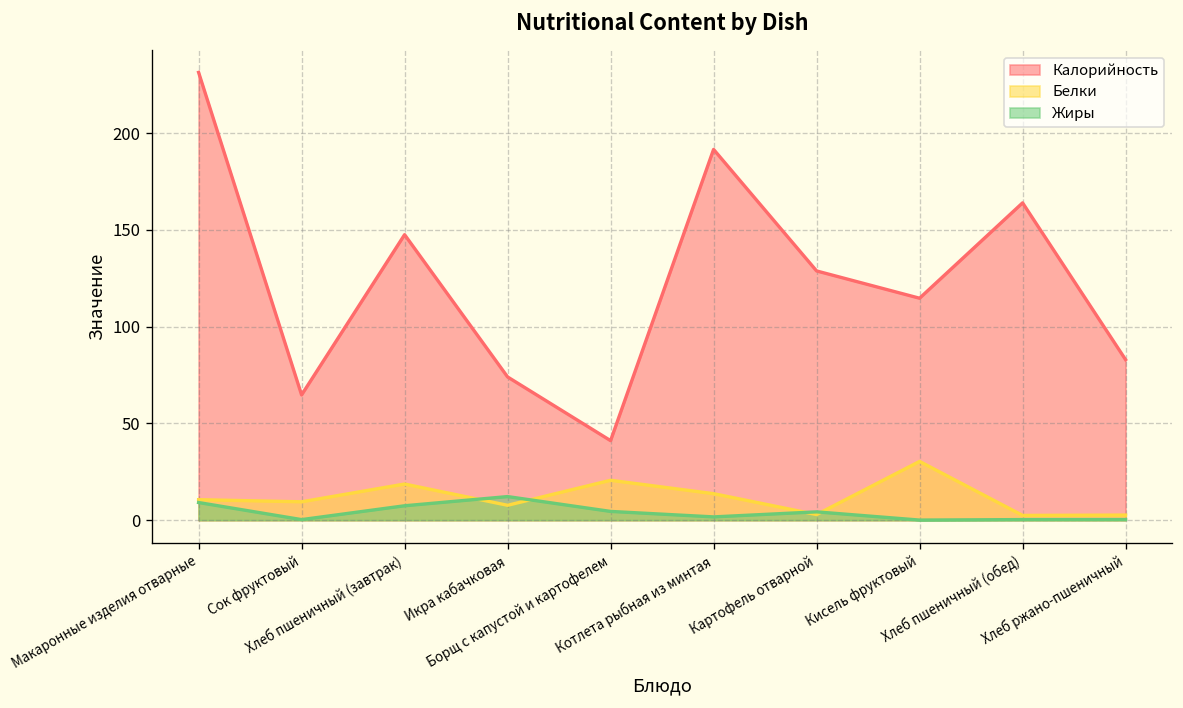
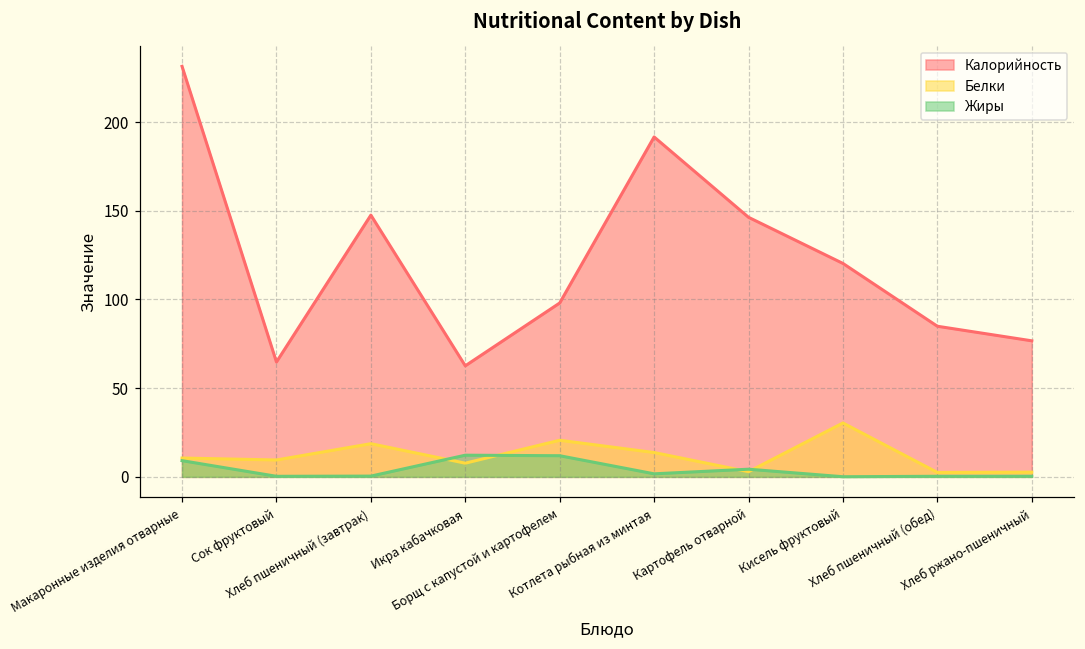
  {
    "Калорийность": {
      "Макаронные изделия отварные": 231,
      "Сок фруктовый": 65,
      "Хлеб пшеничный (завтрак)": 148,
-     "Икра кабачковая": 74,
-     "Борщ с капустой и картофелем": 41,
+     "Икра кабачковая": 63,
+     "Борщ с капустой и картофелем": 98,
      "Котлета рыбная из минтая": 192,
-     "Картофель отварной": 129,
-     "Кисель фруктовый": 115,
-     "Хлеб пшеничный (обед)": 164,
-     "Хлеб ржано-пшеничный": 83
+     "Картофель отварной": 146,
+     "Кисель фруктовый": 120,
+     "Хлеб пшеничный (обед)": 85,
+     "Хлеб ржано-пшеничный": 77
    },
    "Белки": {
      "Сок фруктовый": 10,
      "Хлеб пшеничный (завтрак)": 19,
      "Икра кабачковая": 8,
      "Борщ с капустой и картофелем": 21,
      "Котлета рыбная из минтая": 14,
      "Кисель фруктовый": 30,
      "Хлеб пшеничный (обед)": 2,
      "Хлеб ржано-пшеничный": 3
    },
    "Жиры": {
      "Сок фруктовый": 0,
-     "Хлеб пшеничный (завтрак)": 7,
+     "Хлеб пшеничный (завтрак)": 0,
      "Икра кабачковая": 12,
-     "Борщ с капустой и картофелем": 5,
+     "Борщ с капустой и картофелем": 12,
      "Котлета рыбная из минтая": 2,
      "Кисель фруктовый": 0,
      "Хлеб пшеничный (обед)": 0,
      "Хлеб ржано-пшеничный": 0
    }
  }
